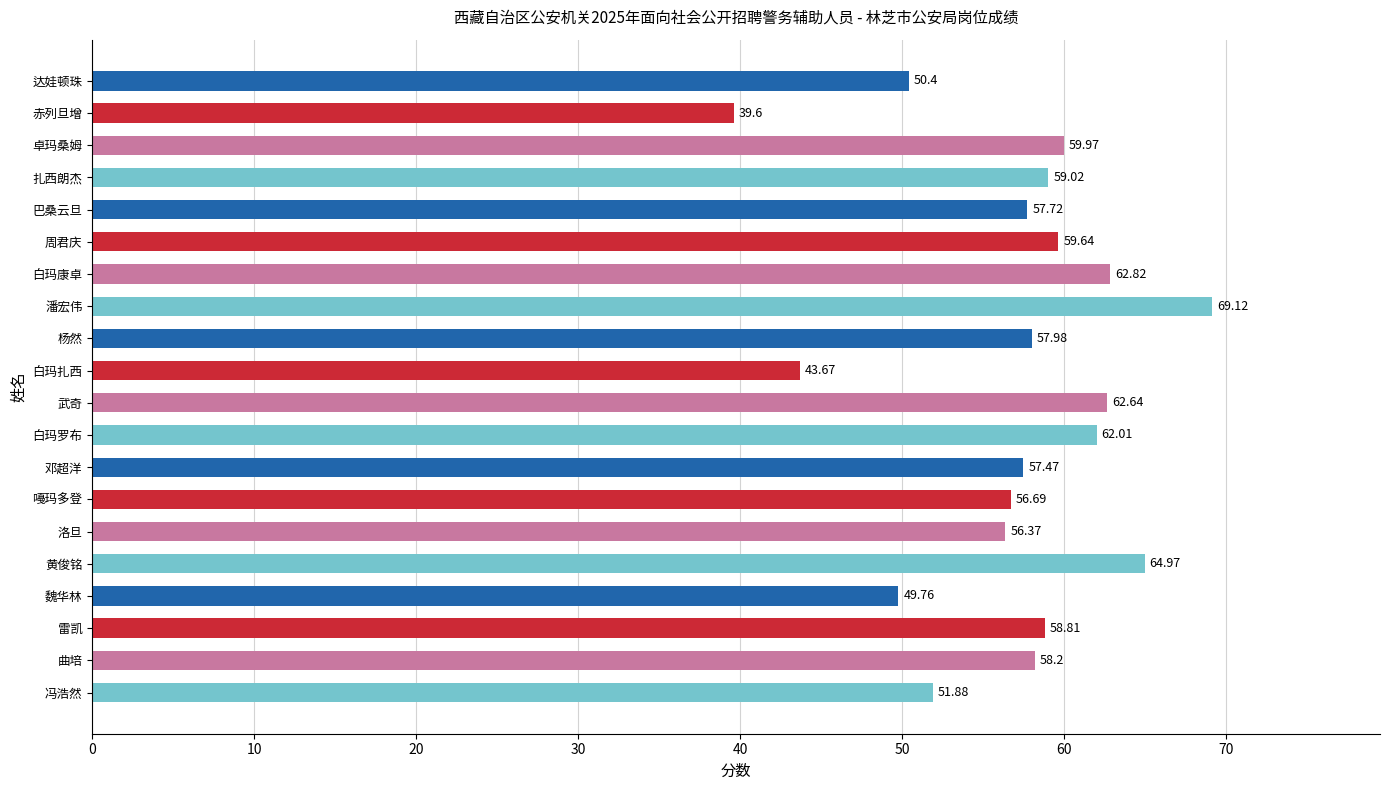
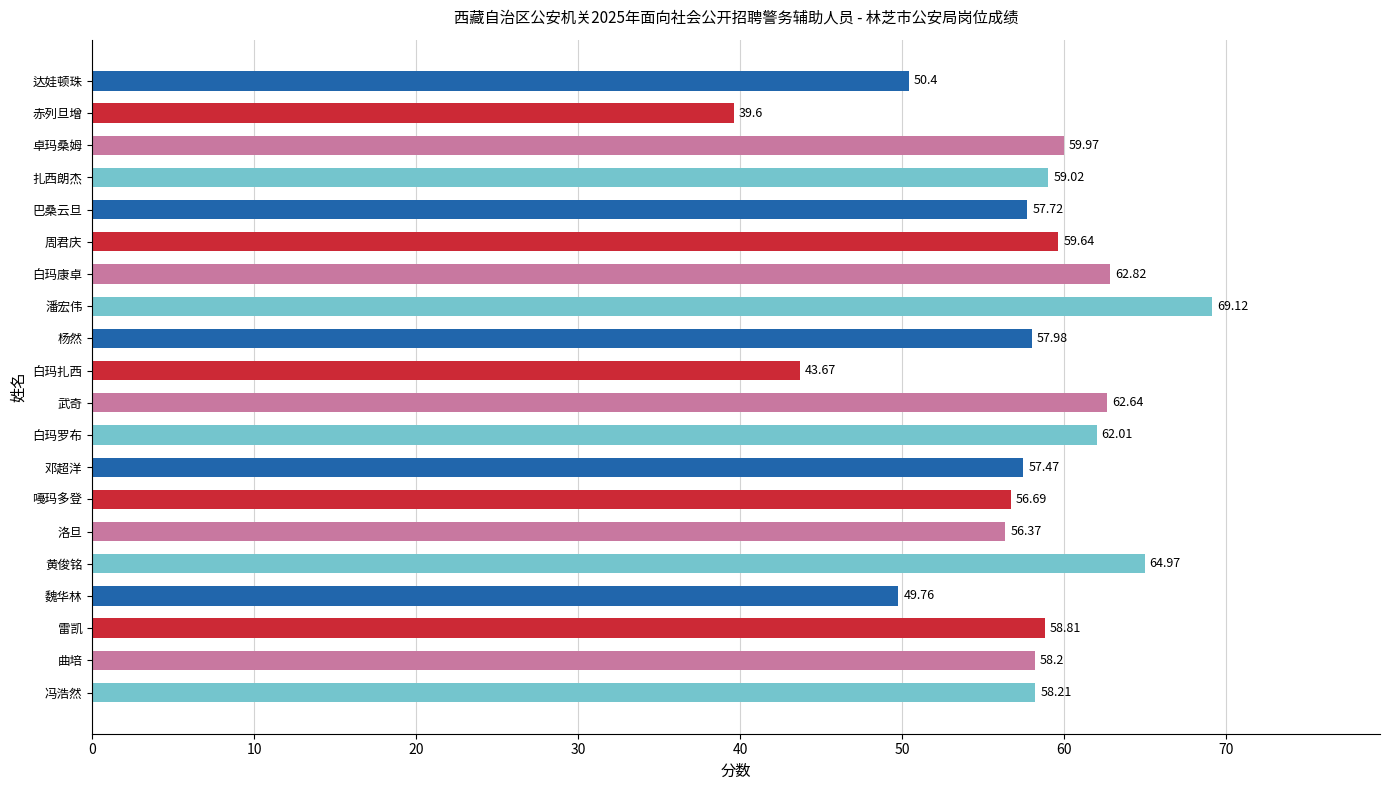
  {
    "达娃顿珠": 50.4,
    "赤列旦增": 39.6,
    "卓玛桑姆": 59.97,
    "扎西朗杰": 59.02,
    "巴桑云旦": 57.72,
    "周君庆": 59.64,
    "白玛康卓": 62.82,
    "潘宏伟": 69.12,
    "杨然": 57.98,
    "白玛扎西": 43.67,
    "武奇": 62.64,
    "白玛罗布": 62.01,
    "邓超洋": 57.47,
    "嘠玛多登": 56.69,
    "洛旦": 56.37,
    "黄俊铭": 64.97,
    "魏华林": 49.76,
    "雷凯": 58.81,
    "曲培": 58.2,
-   "冯浩然": 51.88
+   "冯浩然": 58.21
  }
